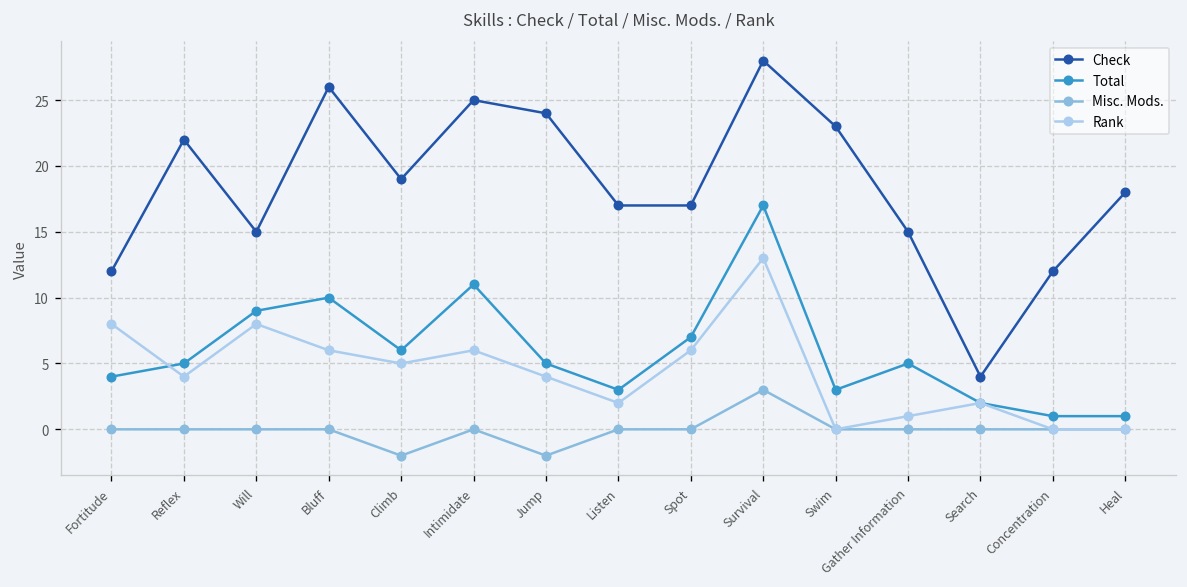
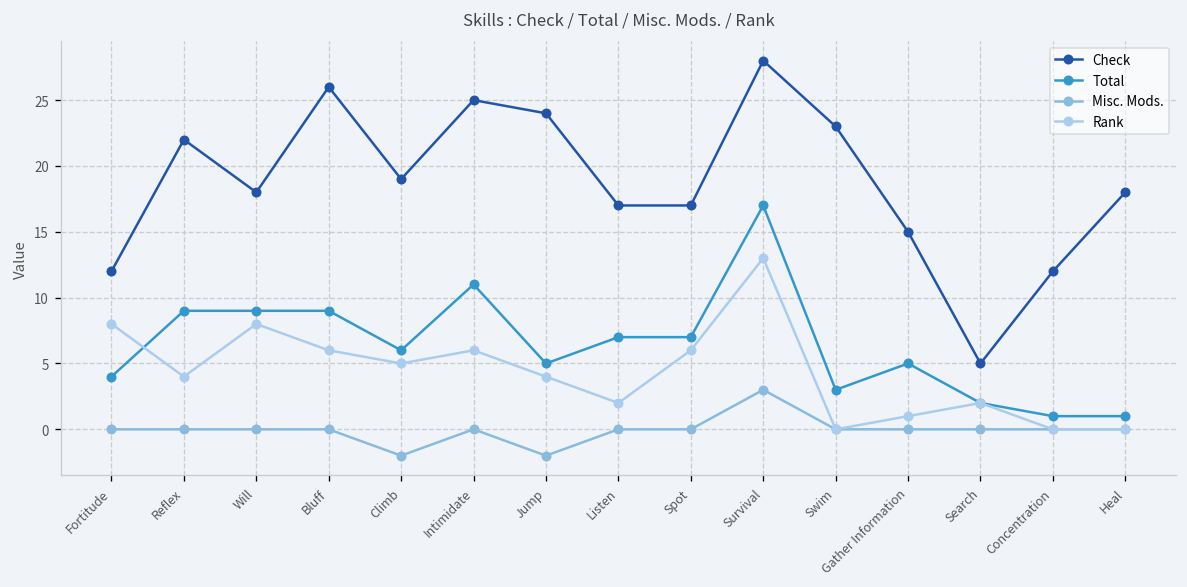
  {
    "Check": {
      "Fortitude": 12,
      "Reflex": 22,
-     "Will": 15,
+     "Will": 18,
      "Bluff": 26,
      "Climb": 19,
      "Intimidate": 25,
      "Jump": 24,
      "Listen": 17,
      "Spot": 17,
      "Survival": 28,
      "Swim": 23,
      "Gather Information": 15,
-     "Search": 4,
+     "Search": 5,
      "Concentration": 12,
      "Heal": 18
    },
    "Total": {
      "Fortitude": 4,
-     "Reflex": 5,
+     "Reflex": 9,
      "Will": 9,
-     "Bluff": 10,
+     "Bluff": 9,
      "Climb": 6,
      "Intimidate": 11,
      "Jump": 5,
-     "Listen": 3,
+     "Listen": 7,
      "Spot": 7,
      "Survival": 17,
      "Swim": 3,
      "Gather Information": 5,
      "Concentration": 1,
      "Heal": 1
    }
  }
